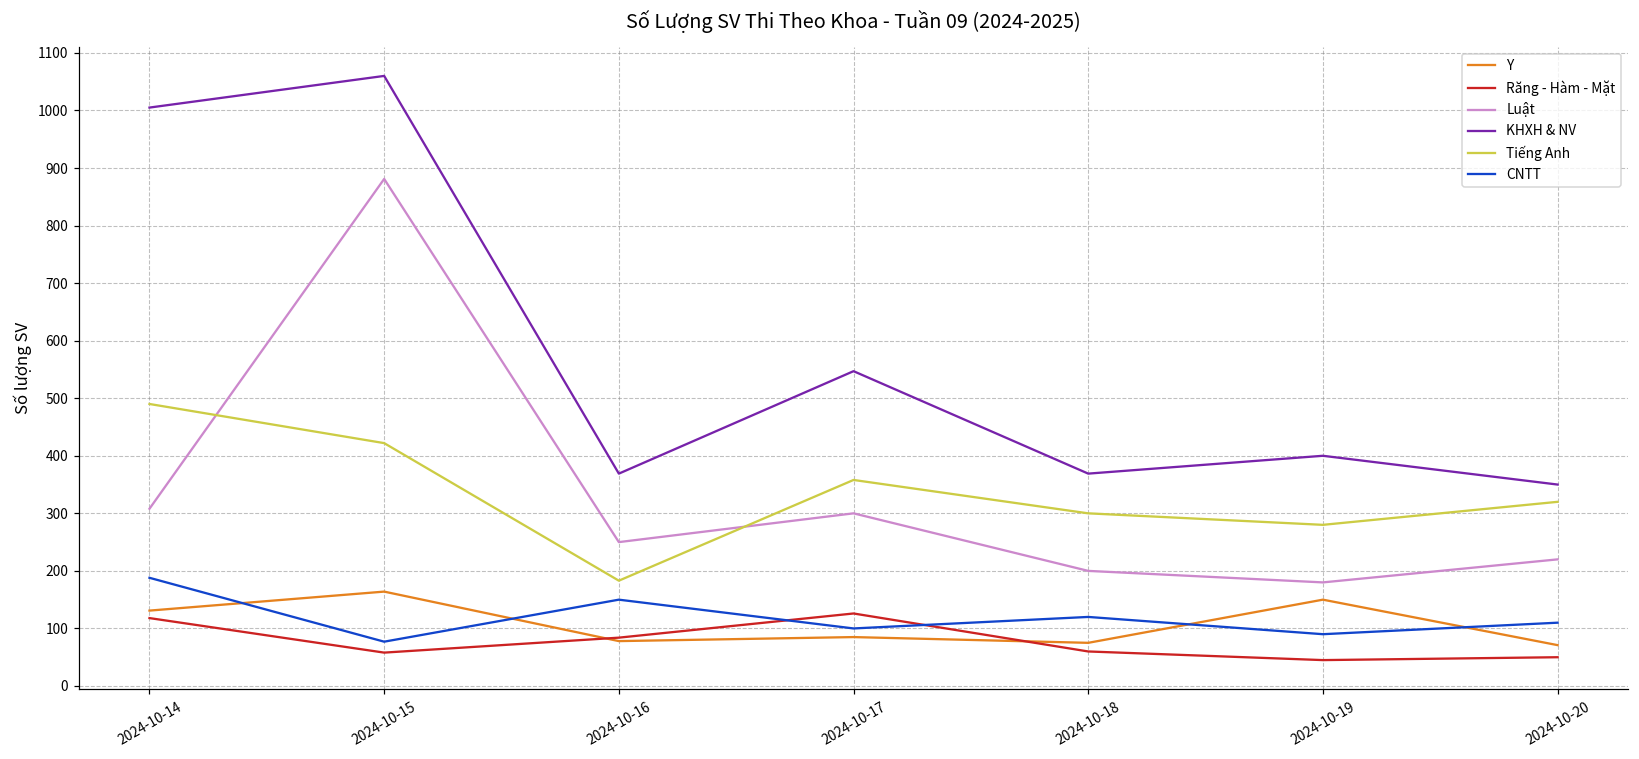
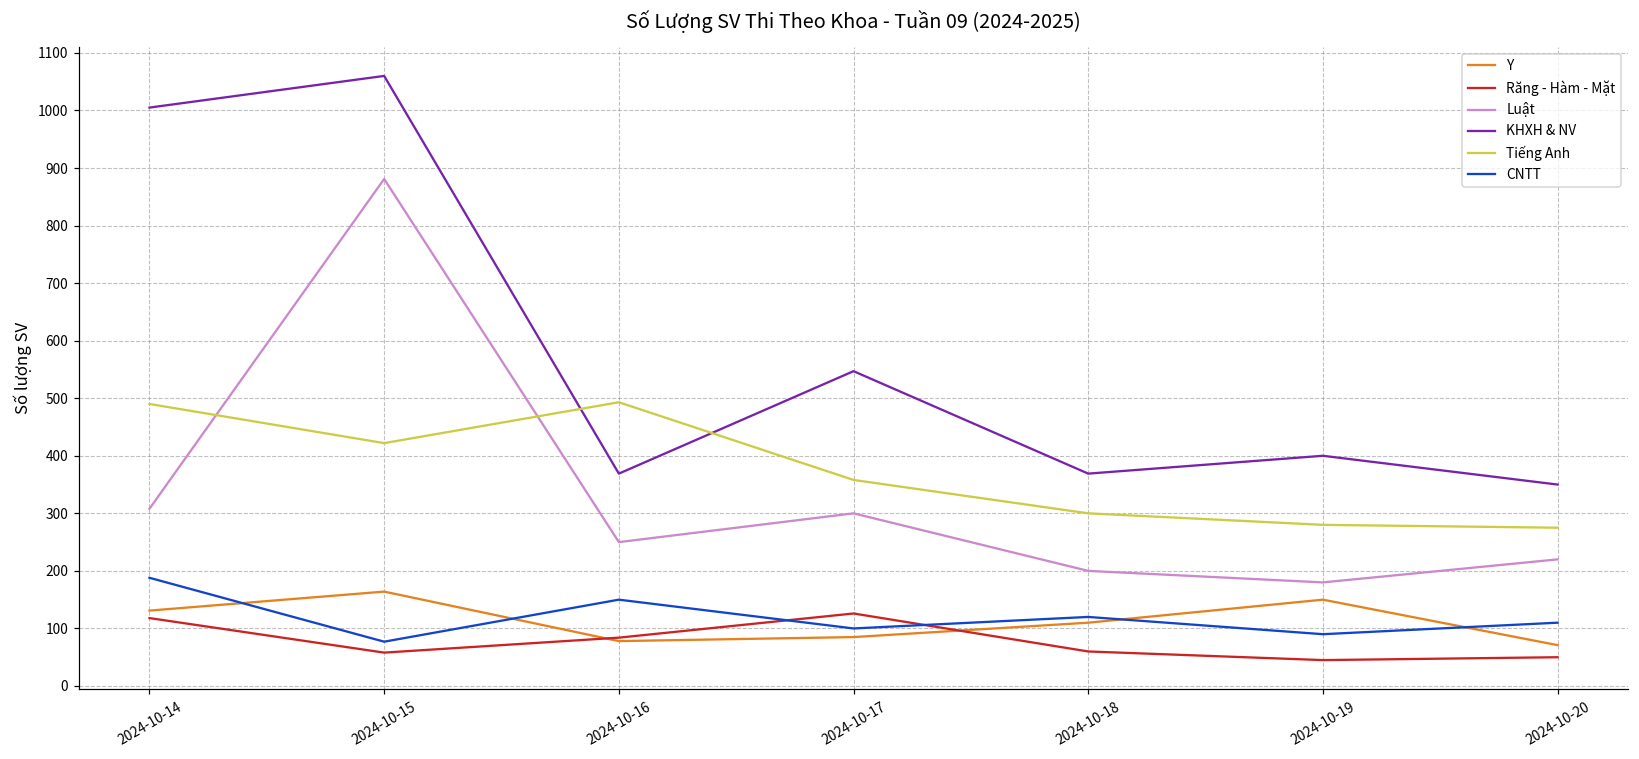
  {
    "Y": {
      "2024-10-14": 130,
      "2024-10-15": 160,
      "2024-10-16": 80,
      "2024-10-17": 90,
-     "2024-10-18": 80,
+     "2024-10-18": 110,
      "2024-10-19": 150,
      "2024-10-20": 70
    },
    "Răng - Hàm - Mặt": {
      "2024-10-14": 120,
      "2024-10-15": 60,
      "2024-10-16": 80,
      "2024-10-17": 130,
      "2024-10-18": 60,
      "2024-10-19": 50,
      "2024-10-20": 50
    },
    "Luật": {
      "2024-10-14": 310,
      "2024-10-15": 880,
      "2024-10-16": 250,
      "2024-10-17": 300,
      "2024-10-18": 200,
      "2024-10-19": 180,
      "2024-10-20": 220
    },
    "KHXH & NV": {
      "2024-10-14": 1010,
      "2024-10-15": 1060,
      "2024-10-16": 370,
      "2024-10-17": 550,
      "2024-10-18": 370,
      "2024-10-19": 400,
      "2024-10-20": 350
    },
    "Tiếng Anh": {
      "2024-10-14": 490,
      "2024-10-15": 420,
-     "2024-10-16": 180,
+     "2024-10-16": 490,
      "2024-10-17": 360,
      "2024-10-18": 300,
      "2024-10-19": 280,
-     "2024-10-20": 320
+     "2024-10-20": 280
    },
    "CNTT": {
      "2024-10-14": 190,
      "2024-10-15": 80,
      "2024-10-16": 150,
      "2024-10-17": 100,
      "2024-10-18": 120,
      "2024-10-19": 90,
      "2024-10-20": 110
    }
  }
